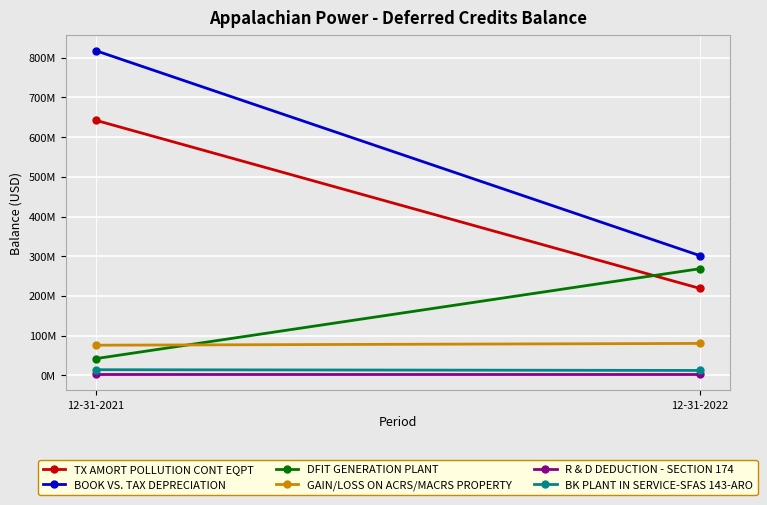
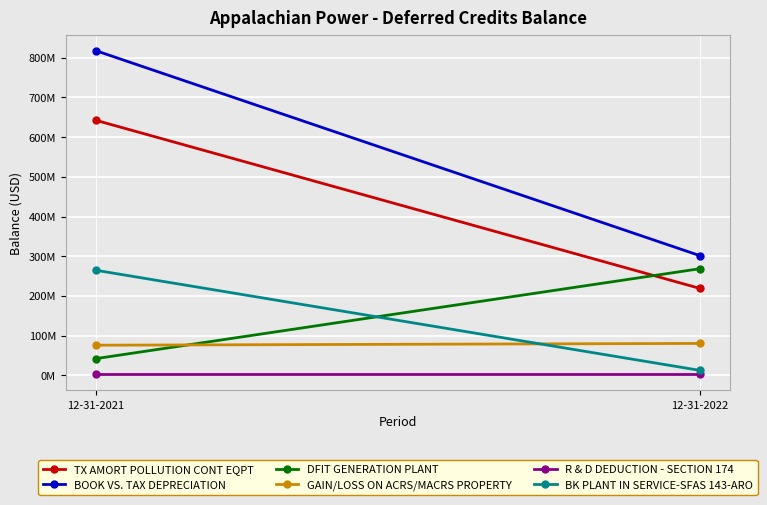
  {
    "TX AMORT POLLUTION CONT EQPT": {
      "12-31-2021": 640000000,
      "12-31-2022": 220000000
    },
    "BOOK VS. TAX DEPRECIATION": {
      "12-31-2021": 820000000,
      "12-31-2022": 300000000
    },
    "DFIT GENERATION PLANT": {
      "12-31-2021": 40000000,
      "12-31-2022": 270000000
    },
    "GAIN/LOSS ON ACRS/MACRS PROPERTY": {
      "12-31-2021": 80000000,
      "12-31-2022": 80000000
    },
    "R & D DEDUCTION - SECTION 174": {
      "12-31-2021": 0,
      "12-31-2022": 0
    },
    "BK PLANT IN SERVICE-SFAS 143-ARO": {
-     "12-31-2021": 10000000,
+     "12-31-2021": 260000000,
      "12-31-2022": 10000000
    }
  }
